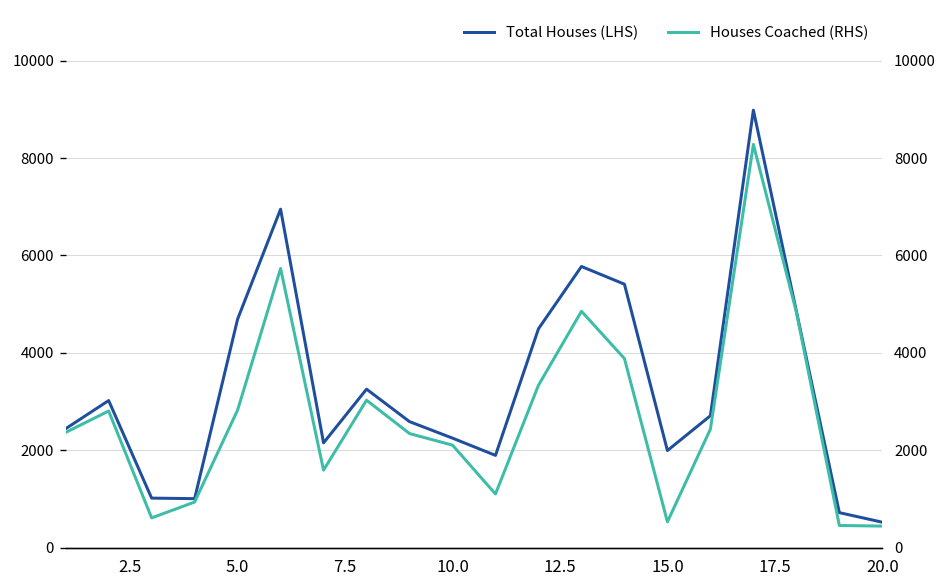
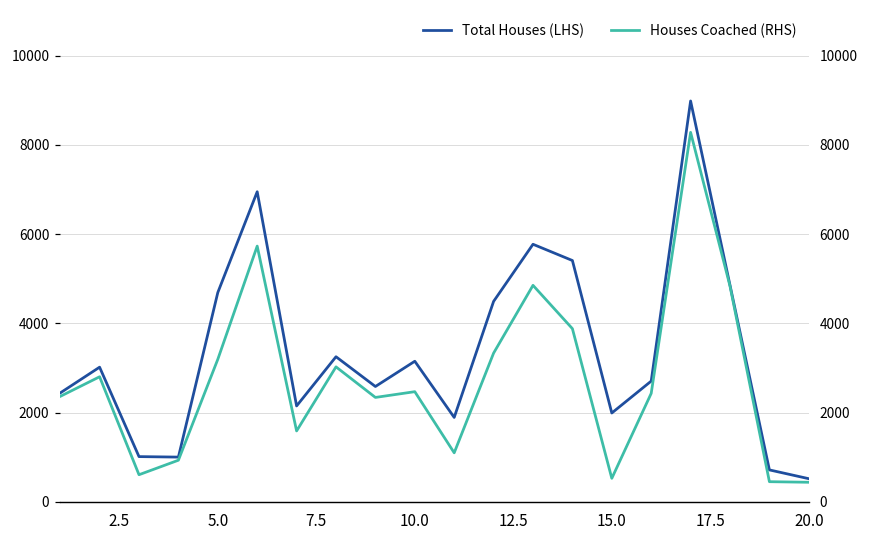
  {
    "Total Houses (LHS)": {
      "5.0": 4700,
-     "10.0": 2200,
+     "10.0": 3200,
      "15.0": 2000,
      "20.0": 500
    },
    "Houses Coached (RHS)": {
-     "5.0": 2800,
-     "10.0": 2100,
+     "5.0": 3200,
+     "10.0": 2500,
      "15.0": 500,
      "20.0": 400
    }
  }
